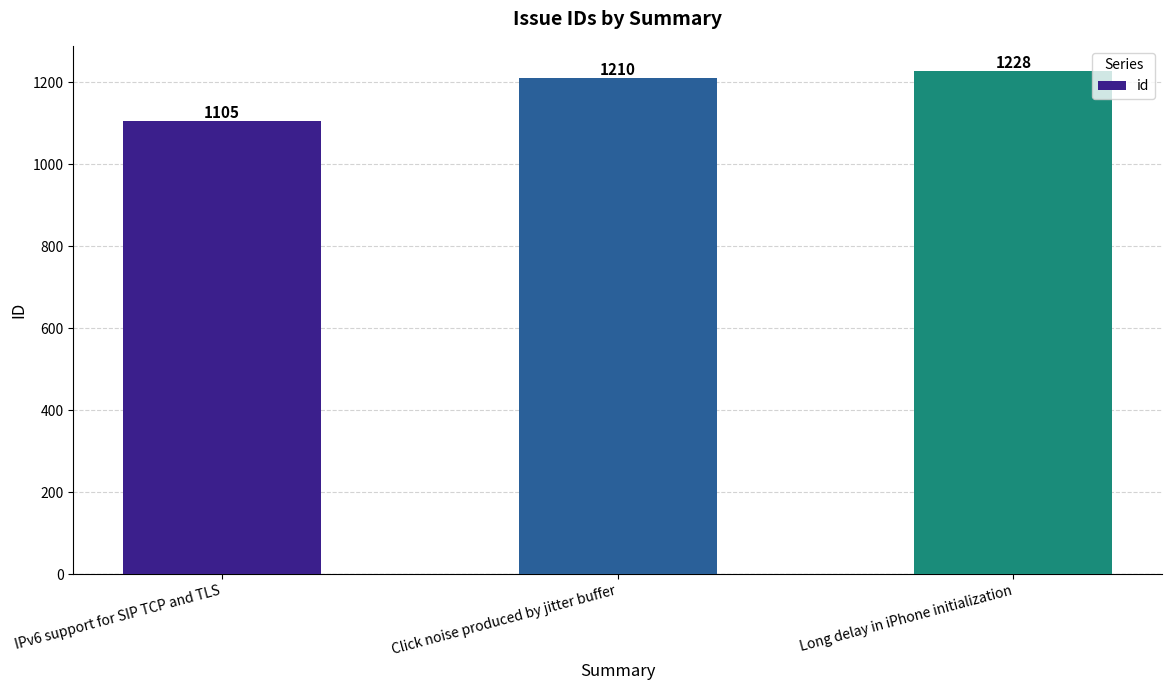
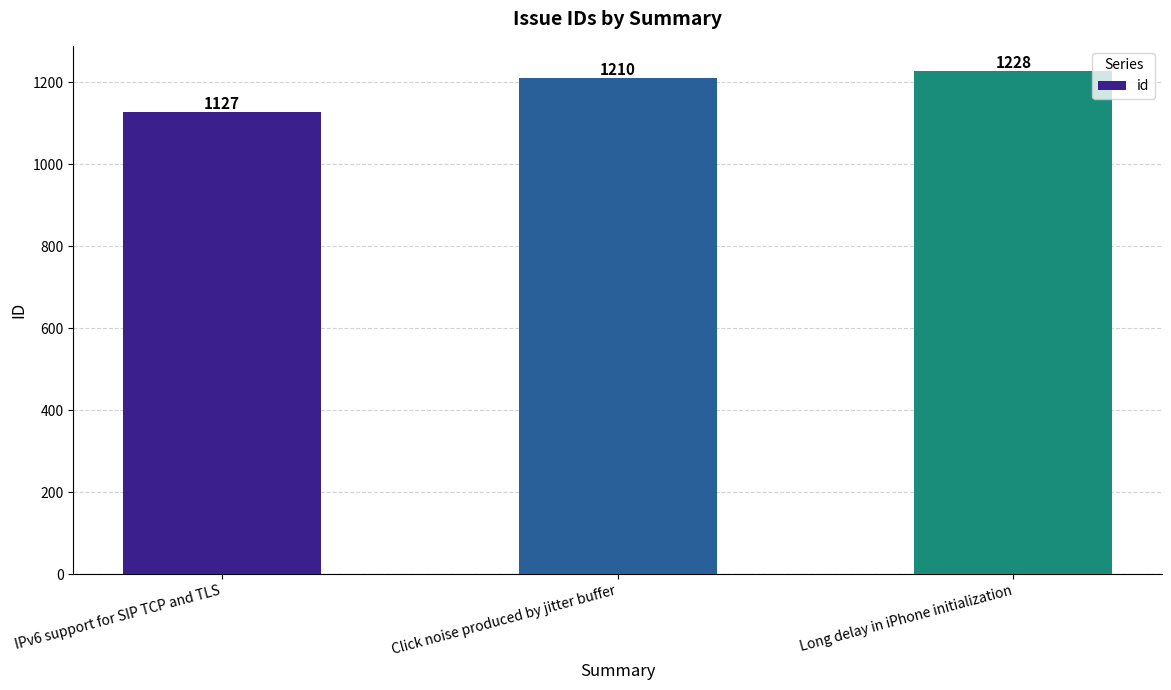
  {
-   "IPv6 support for SIP TCP and TLS": 1105,
+   "IPv6 support for SIP TCP and TLS": 1127,
    "Click noise produced by jitter buffer": 1210,
    "Long delay in iPhone initialization": 1228
  }
